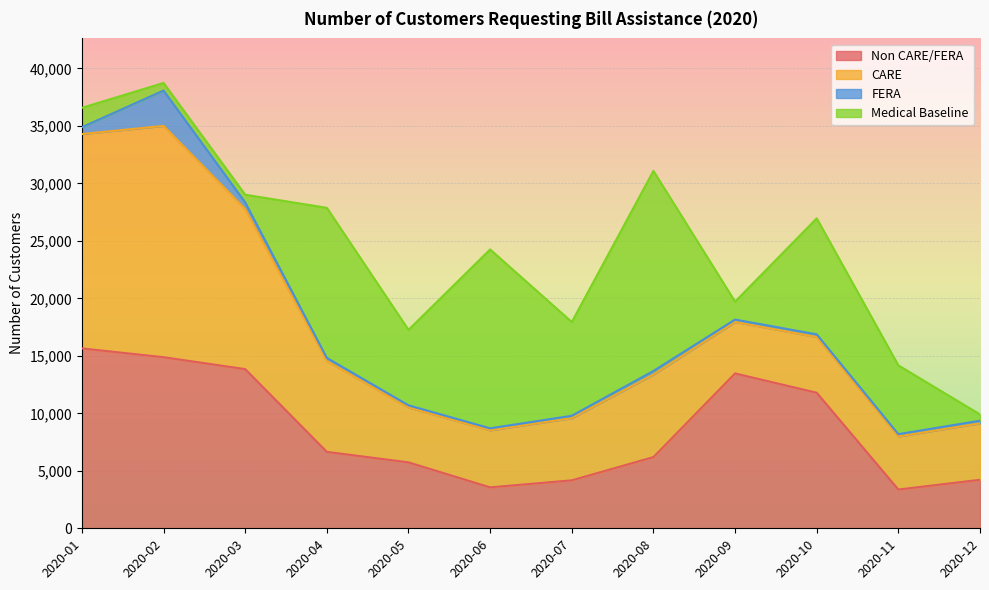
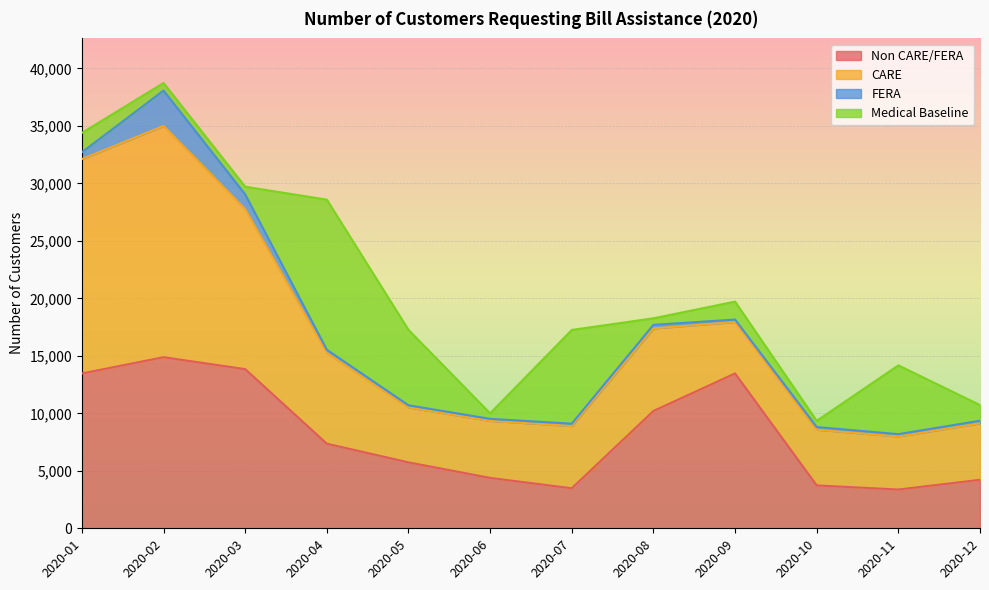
  {
    "Non CARE/FERA": {
-     "2020-01": "15,600",
+     "2020-01": "13,500",
      "2020-02": "14,900",
      "2020-03": "13,800",
-     "2020-04": "6,600",
+     "2020-04": "7,400",
      "2020-05": "5,700",
-     "2020-06": "3,600",
-     "2020-07": "4,200",
-     "2020-08": "6,200",
+     "2020-06": "4,400",
+     "2020-07": "3,500",
+     "2020-08": "10,200",
      "2020-09": "13,500",
-     "2020-10": "11,800",
+     "2020-10": "3,700",
      "2020-11": "3,400",
      "2020-12": "4,200"
    },
    "CARE": {
      "2020-01": "18,600",
      "2020-02": "20,100",
      "2020-03": "13,900",
      "2020-04": "7,900",
      "2020-08": "7,200",
      "2020-10": "4,800",
      "2020-12": "4,900"
    },
    "FERA": {
      "2020-01": "600",
      "2020-02": "3,100",
-     "2020-03": "600",
+     "2020-03": "1,300",
      "2020-04": "300",
      "2020-08": "300",
      "2020-10": "200",
      "2020-12": "200"
    },
    "Medical Baseline": {
      "2020-01": "1,700",
      "2020-02": "700",
      "2020-03": "700",
      "2020-04": "13,100",
      "2020-05": "6,600",
-     "2020-06": "15,600",
+     "2020-06": "500",
      "2020-07": "8,200",
-     "2020-08": "17,400",
+     "2020-08": "600",
      "2020-09": "1,600",
-     "2020-10": "10,100",
+     "2020-10": "500",
      "2020-11": "6,000",
-     "2020-12": "500"
+     "2020-12": "1,400"
    }
  }
